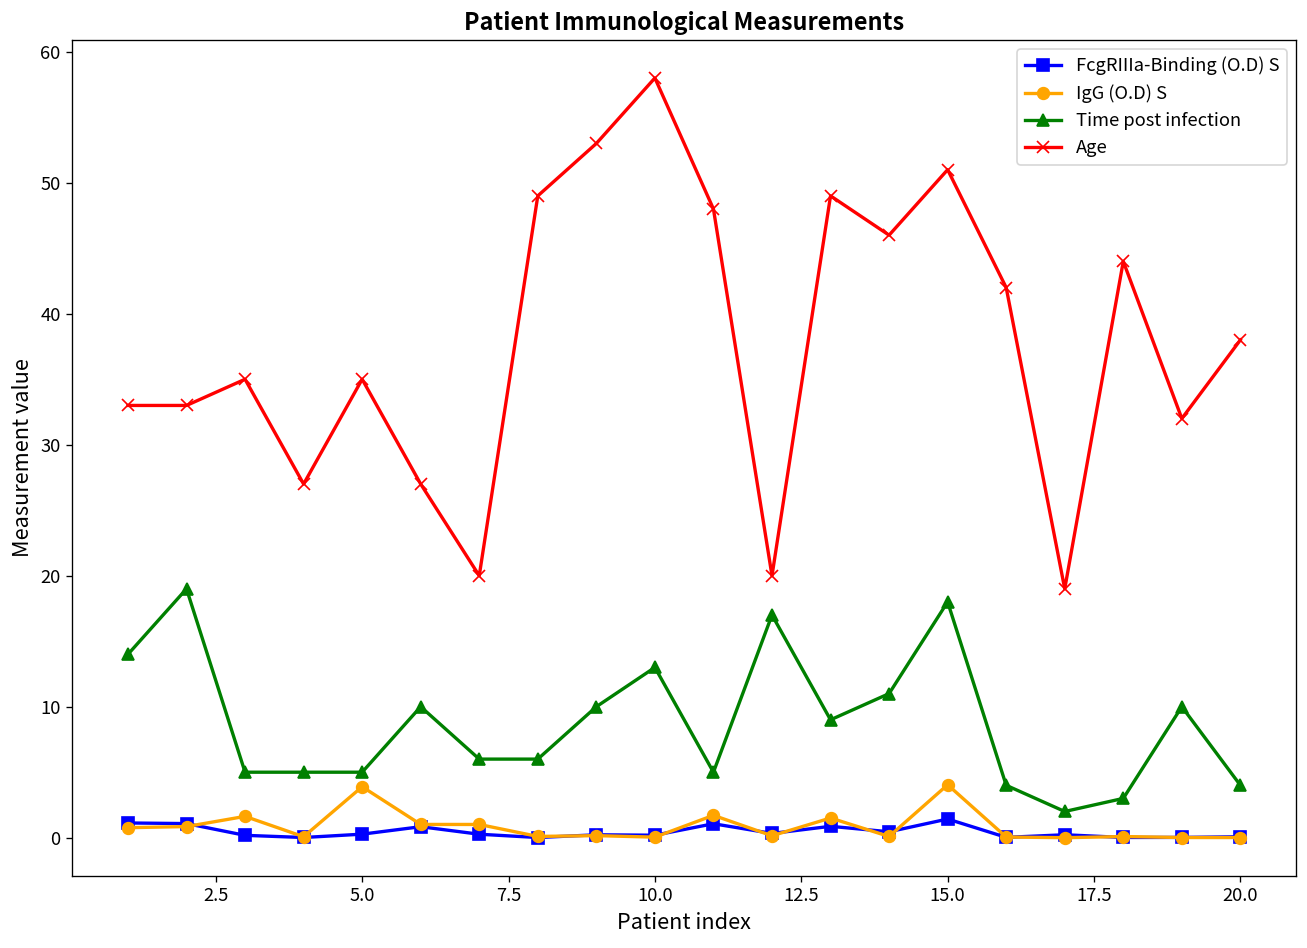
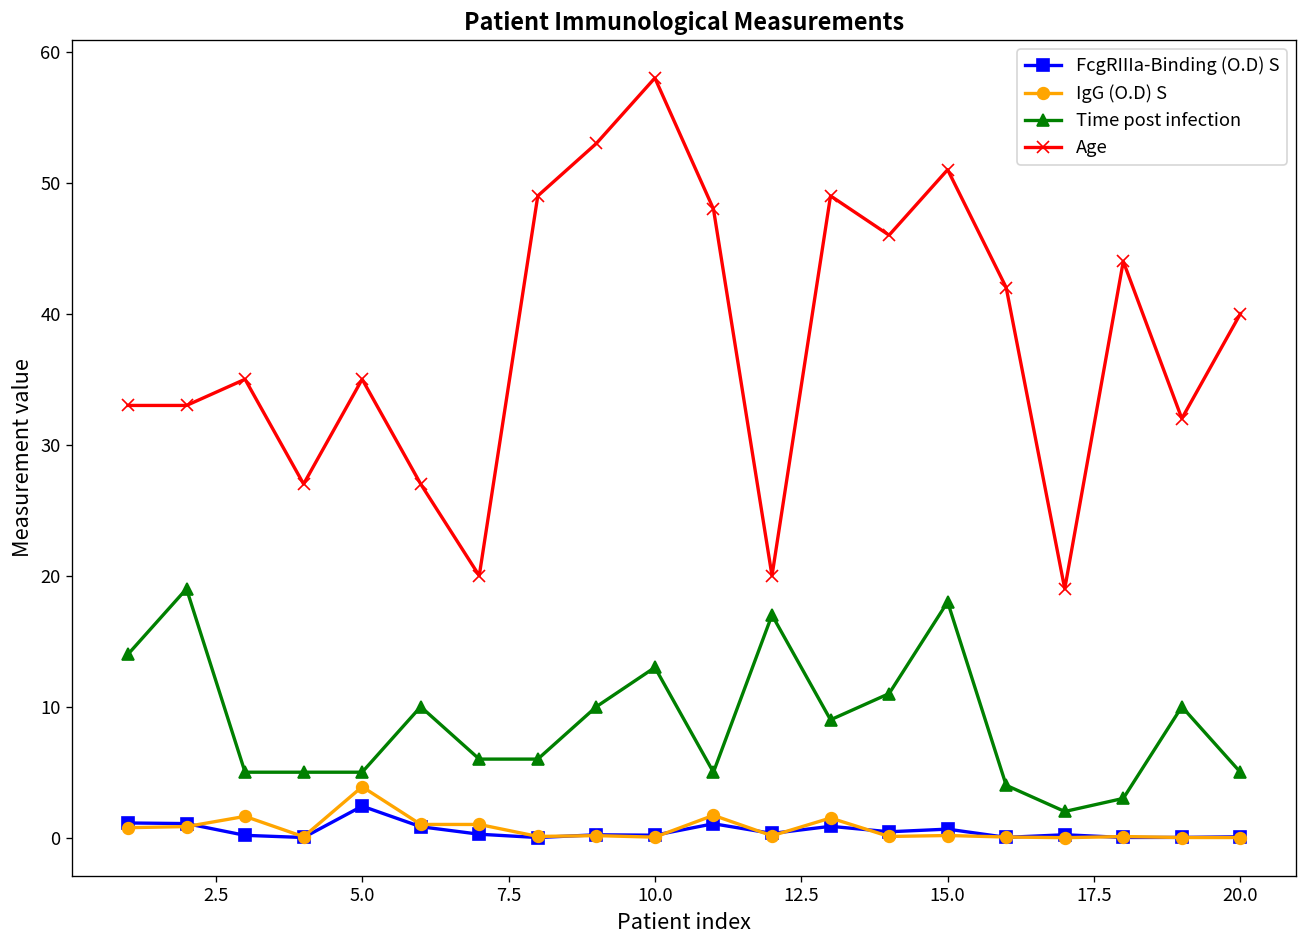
  {
    "FcgRIIIa-Binding (O.D) S": {
-     "5.0": 0.3,
-     "15.0": 1.4
+     "5.0": 2.4,
+     "15.0": 0.7
    },
    "IgG (O.D) S": {
      "5.0": 3.9,
-     "15.0": 4.0
+     "15.0": 0.2
    },
    "Time post infection": {
      "5.0": 5,
      "10.0": 13,
      "15.0": 18,
-     "20.0": 4
+     "20.0": 5
    },
    "Age": {
      "5.0": 35,
      "10.0": 58,
      "15.0": 51,
-     "20.0": 38
+     "20.0": 40
    }
  }
